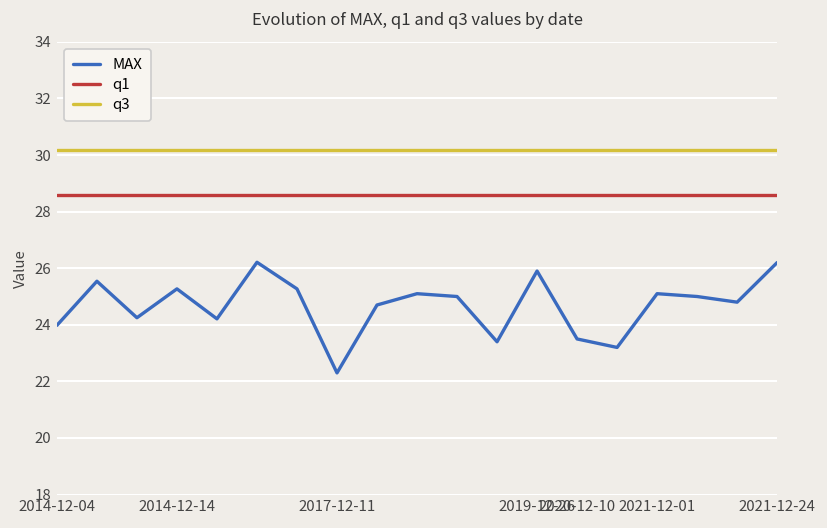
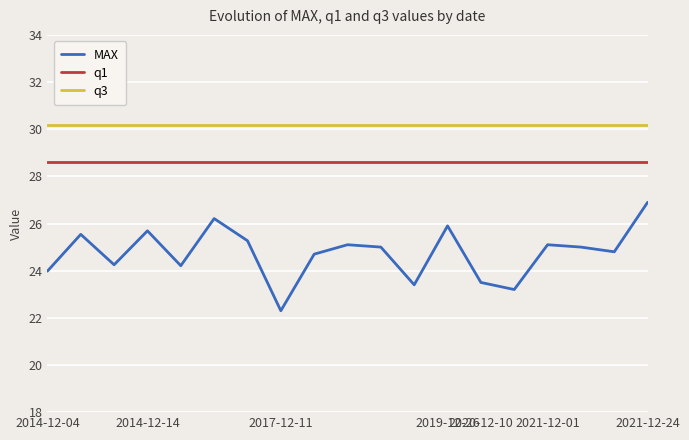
  {
    "MAX": {
      "2014-12-04": 24.0,
-     "2014-12-14": 25.3,
+     "2014-12-14": 25.7,
      "2017-12-11": 22.3,
      "2021-12-01": 25.1,
-     "2021-12-24": 26.2
+     "2021-12-24": 26.9
    },
    "q1": {
      "2014-12-04": 28.6,
      "2014-12-14": 28.6,
      "2017-12-11": 28.6,
      "2021-12-01": 28.6,
      "2021-12-24": 28.6
    },
    "q3": {
      "2014-12-04": 30.2,
      "2014-12-14": 30.2,
      "2017-12-11": 30.2,
      "2021-12-01": 30.2,
      "2021-12-24": 30.2
    }
  }
